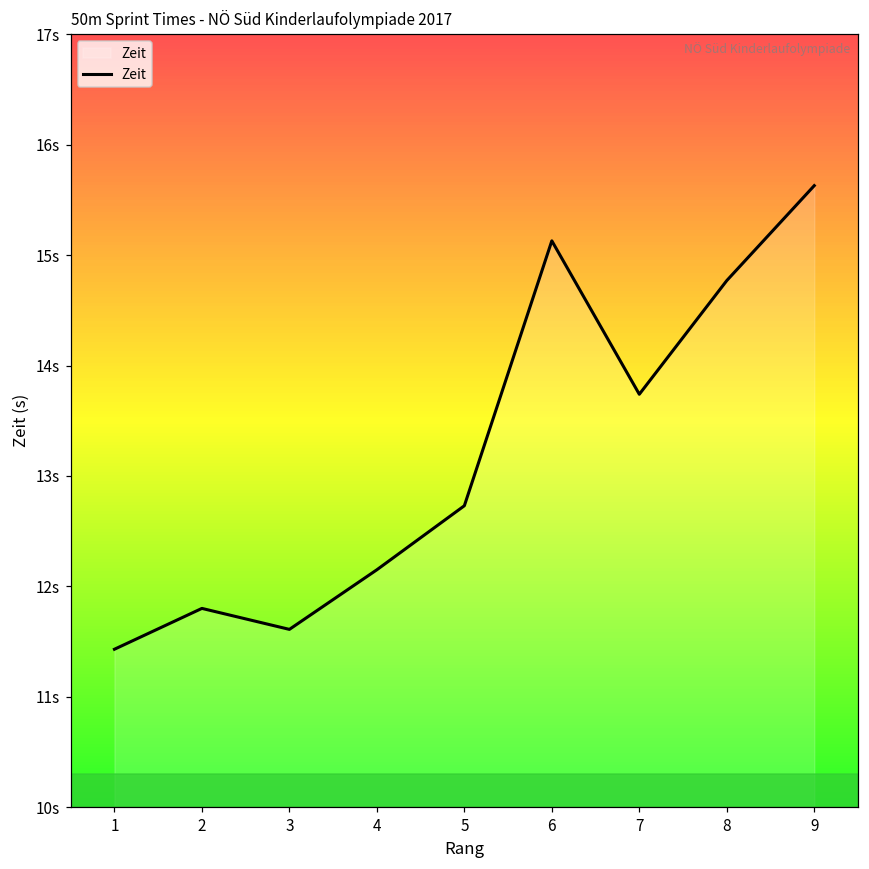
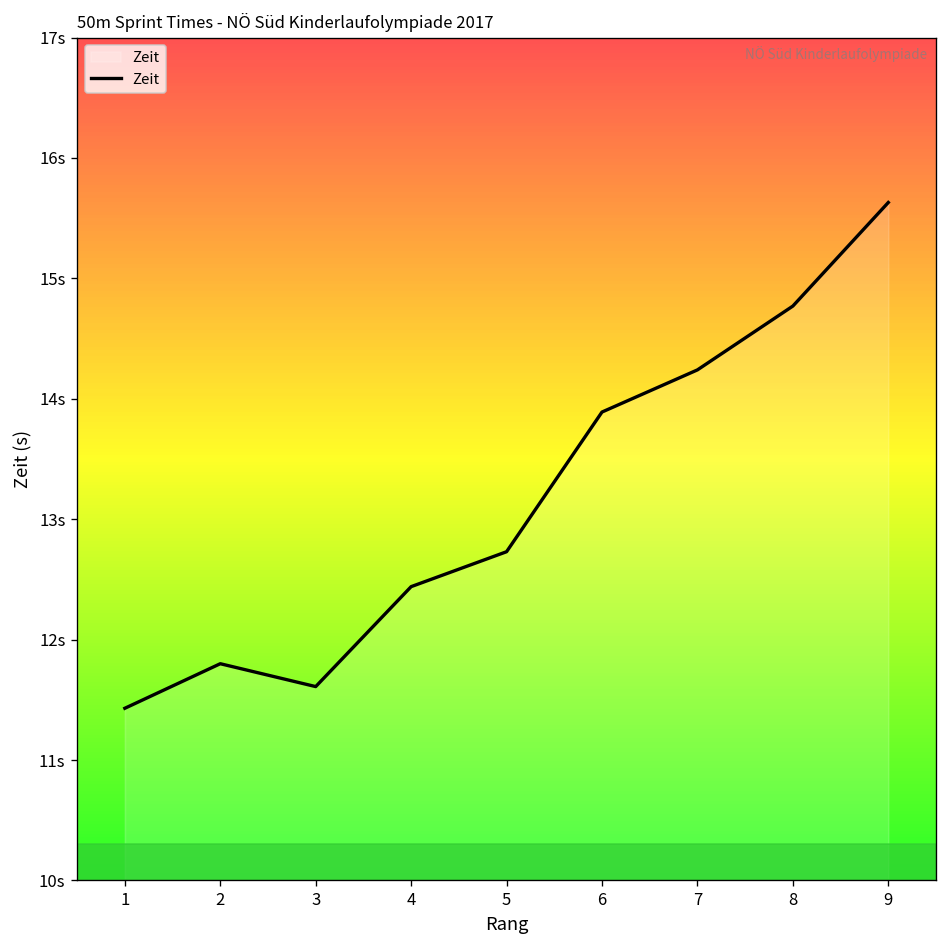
  {
    "1": "11.43s",
    "2": "11.80s",
    "3": "11.61s",
-   "4": "12.15s",
+   "4": "12.44s",
    "5": "12.73s",
-   "6": "15.13s",
-   "7": "13.74s",
+   "6": "13.89s",
+   "7": "14.24s",
    "8": "14.77s",
    "9": "15.63s"
  }
